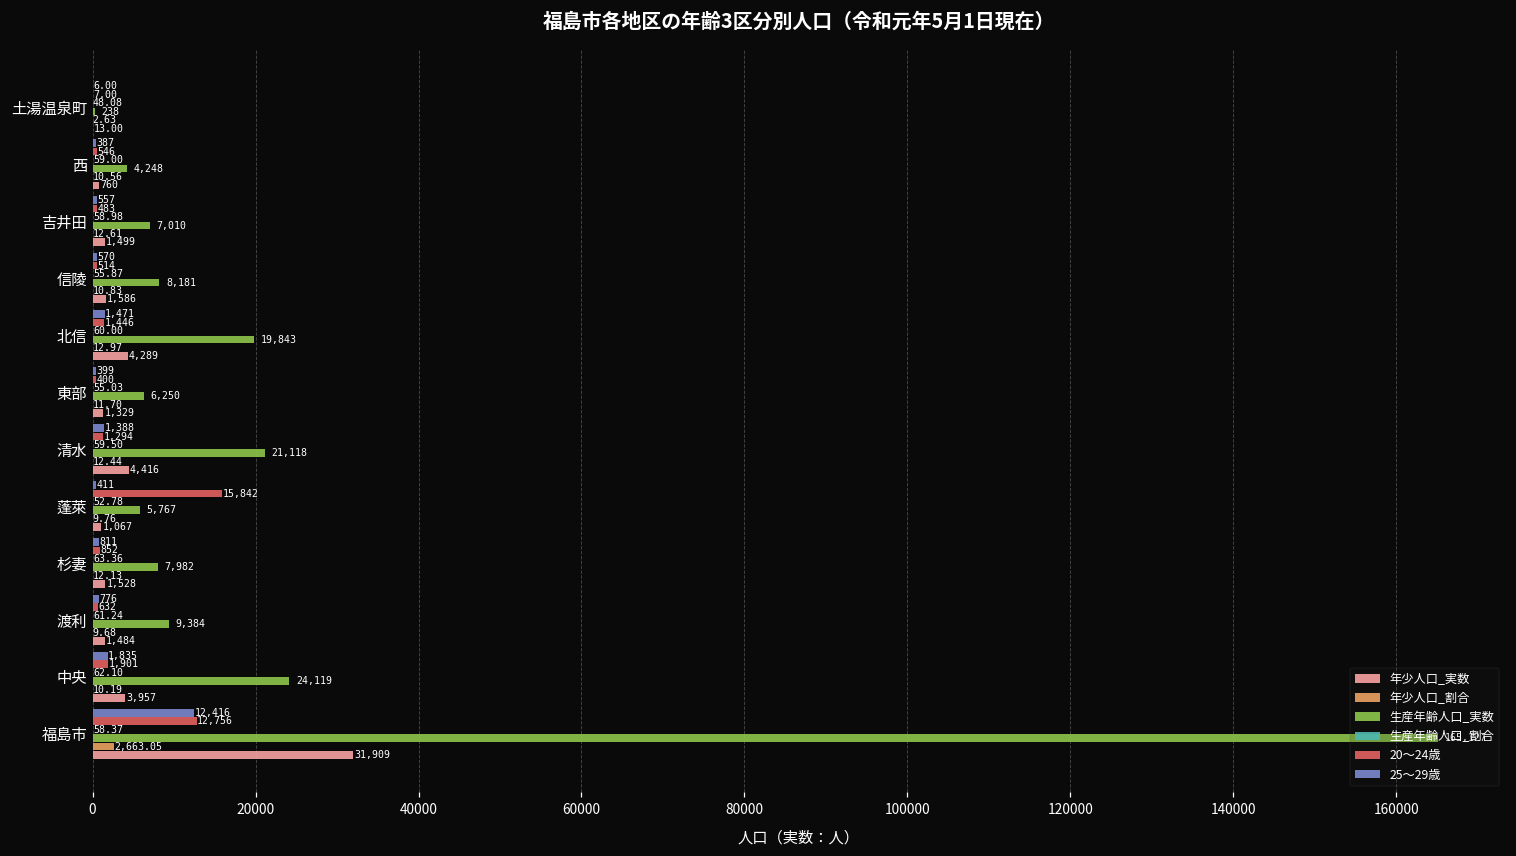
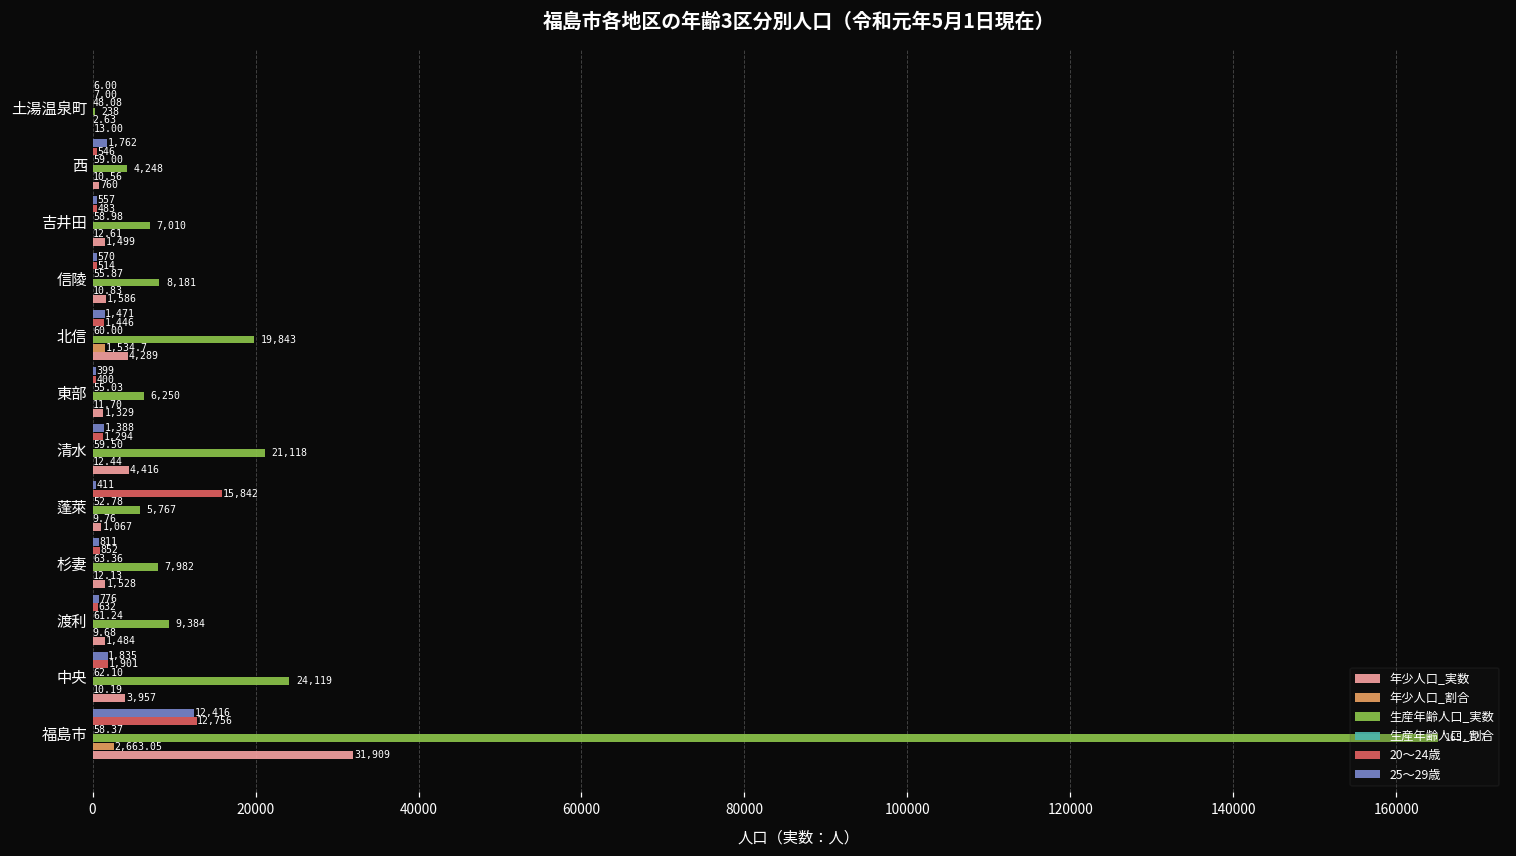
  {
    "年少人口_実数": {
      "土湯温泉町": "13.00",
      "吉井田": "1,499",
      "信陵": "1,586",
      "北信": "4,289",
      "東部": "1,329",
      "清水": "4,416",
      "蓬萊": "1,067",
      "杉妻": "1,528",
      "渡利": "1,484",
      "中央": "3,957",
      "福島市": "31,909"
    },
    "年少人口_割合": {
      "土湯温泉町": "2.63",
      "西": "10.56",
      "吉井田": "12.61",
      "信陵": "10.83",
-     "北信": "12.97",
+     "北信": "1,534.7",
      "東部": "11.70",
      "清水": "12.44",
      "蓬萊": "9.76",
      "杉妻": "12.13",
      "渡利": "9.68",
      "中央": "10.19",
      "福島市": "2,663.05"
    },
    "生産年齢人口_実数": {
      "土湯温泉町": "238",
      "西": "4,248",
      "吉井田": "7,010",
      "信陵": "8,181",
      "北信": "19,843",
      "東部": "6,250",
      "清水": "21,118",
      "蓬萊": "5,767",
      "杉妻": "7,982",
      "渡利": "9,384",
      "中央": "24,119"
    },
    "生産年齢人口_割合": {
      "土湯温泉町": "48.08",
      "西": "59.00",
      "吉井田": "58.98",
      "信陵": "55.87",
      "北信": "60.00",
      "東部": "55.03",
      "清水": "59.50",
      "蓬萊": "52.78",
      "杉妻": "63.36",
      "渡利": "61.24",
      "中央": "62.10",
      "福島市": "58.37"
    },
    "20～24歳": {
      "西": "546",
      "清水": "1,294",
      "蓬萊": "15,842",
      "中央": "1,901",
      "福島市": "12,756"
    },
    "25～29歳": {
      "土湯温泉町": "6.00",
-     "西": "387",
+     "西": "1,762",
      "信陵": "570",
      "清水": "1,388",
      "蓬萊": "411",
      "渡利": "776",
      "中央": "1,835",
      "福島市": "12,416"
    }
  }
